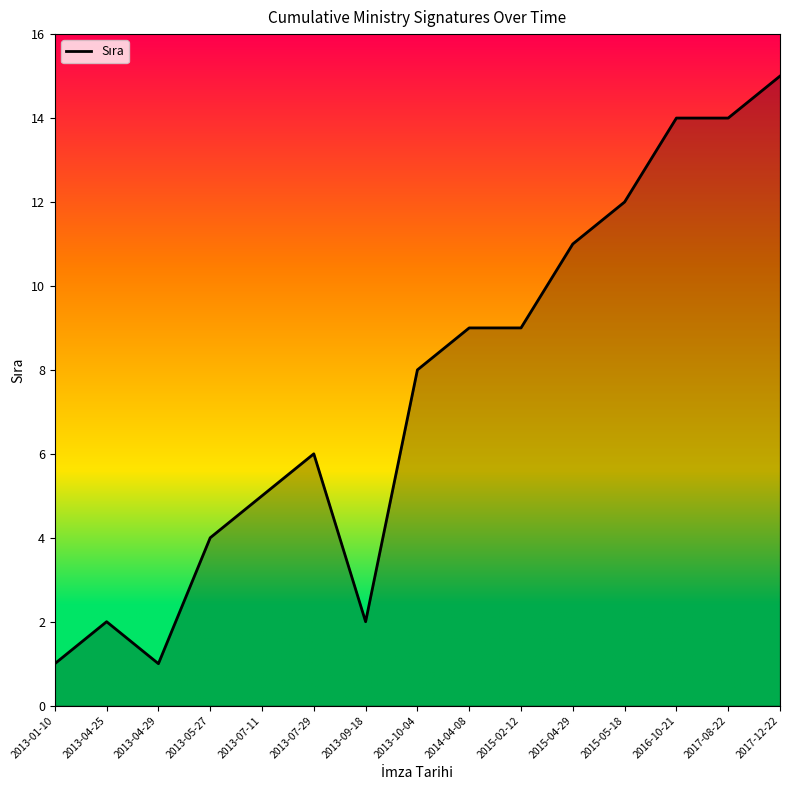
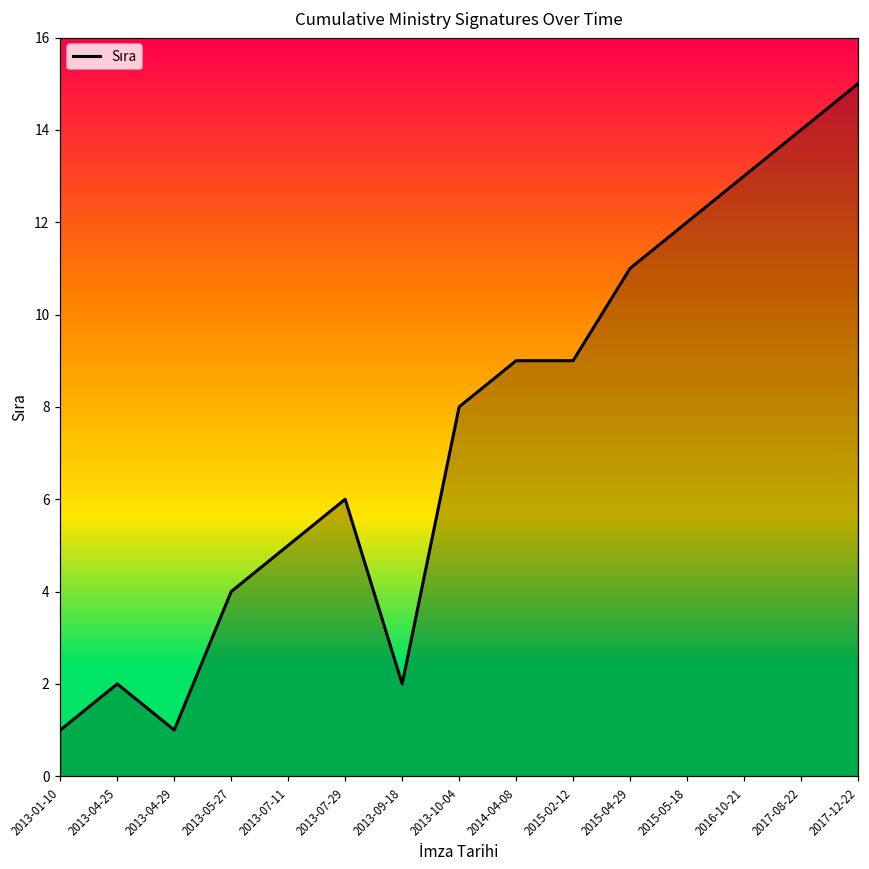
  {
    "2013-01-10": 1,
    "2013-04-25": 2,
    "2013-04-29": 1,
    "2013-05-27": 4,
    "2013-07-11": 5,
    "2013-07-29": 6,
    "2013-09-18": 2,
    "2013-10-04": 8,
    "2014-04-08": 9,
    "2015-02-12": 9,
    "2015-04-29": 11,
    "2015-05-18": 12,
-   "2016-10-21": 14,
+   "2016-10-21": 13,
    "2017-08-22": 14,
    "2017-12-22": 15
  }
